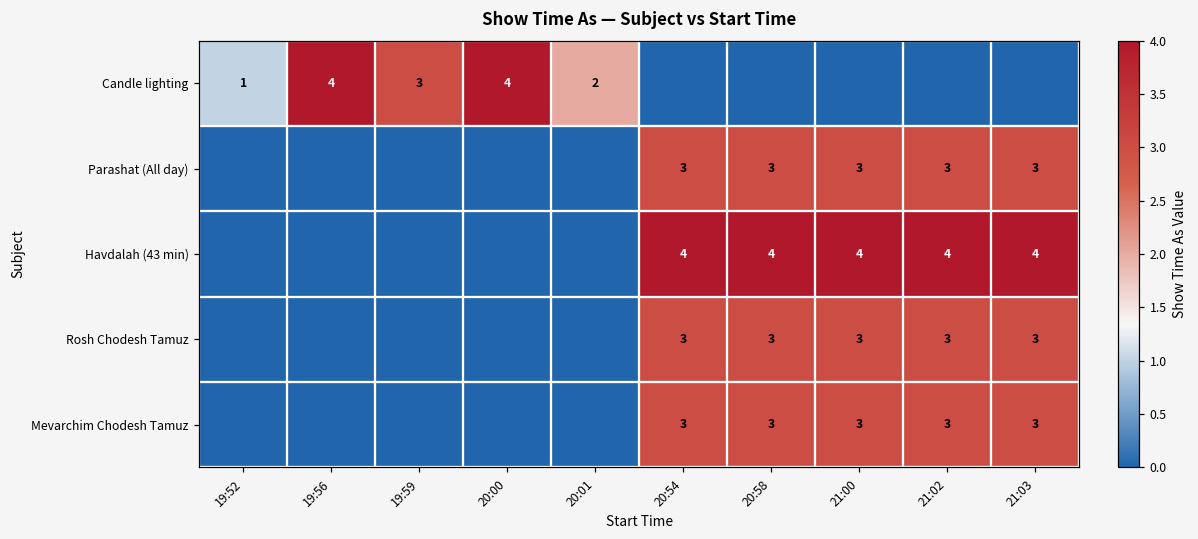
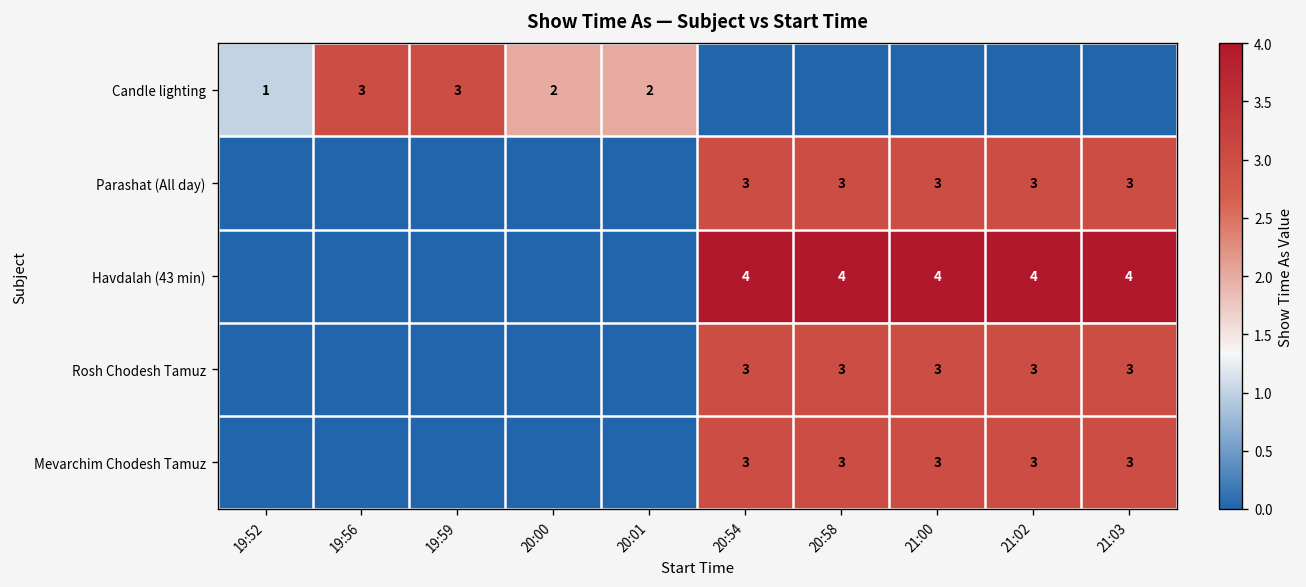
  {
    "Candle lighting": {
      "19:52": 1,
-     "19:56": 4,
+     "19:56": 3,
      "19:59": 3,
-     "20:00": 4,
+     "20:00": 2,
      "20:01": 2
    },
    "Parashat (All day)": {
      "20:54": 3,
      "20:58": 3,
      "21:00": 3,
      "21:02": 3,
      "21:03": 3
    },
    "Havdalah (43 min)": {
      "20:54": 4,
      "20:58": 4,
      "21:00": 4,
      "21:02": 4,
      "21:03": 4
    },
    "Rosh Chodesh Tamuz": {
      "20:54": 3,
      "20:58": 3,
      "21:00": 3,
      "21:02": 3,
      "21:03": 3
    },
    "Mevarchim Chodesh Tamuz": {
      "20:54": 3,
      "20:58": 3,
      "21:00": 3,
      "21:02": 3,
      "21:03": 3
    }
  }
